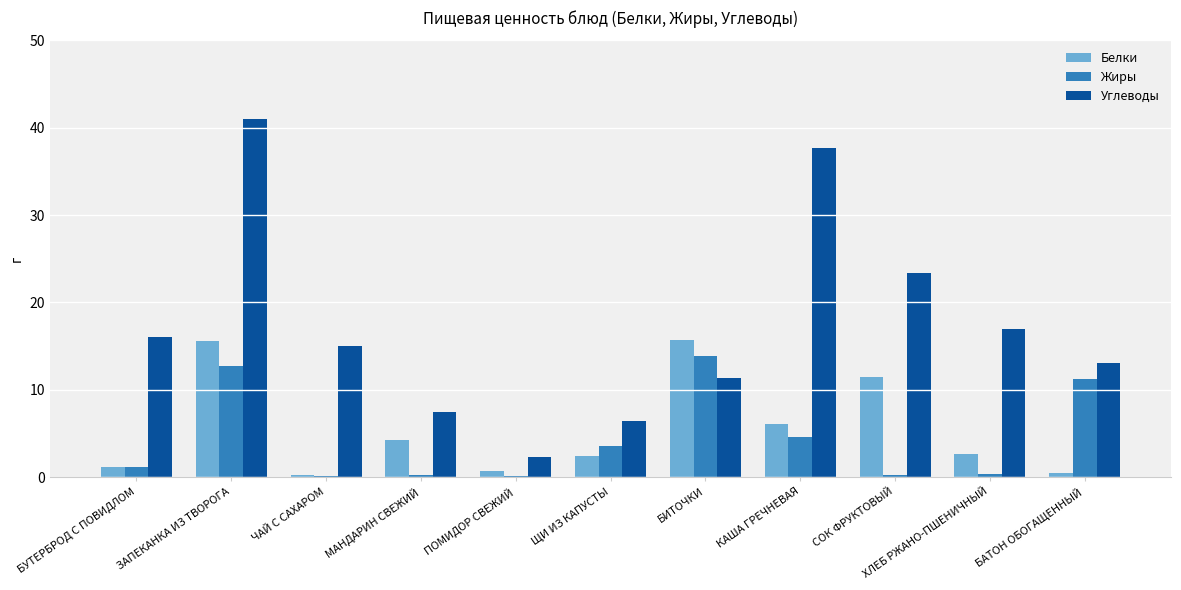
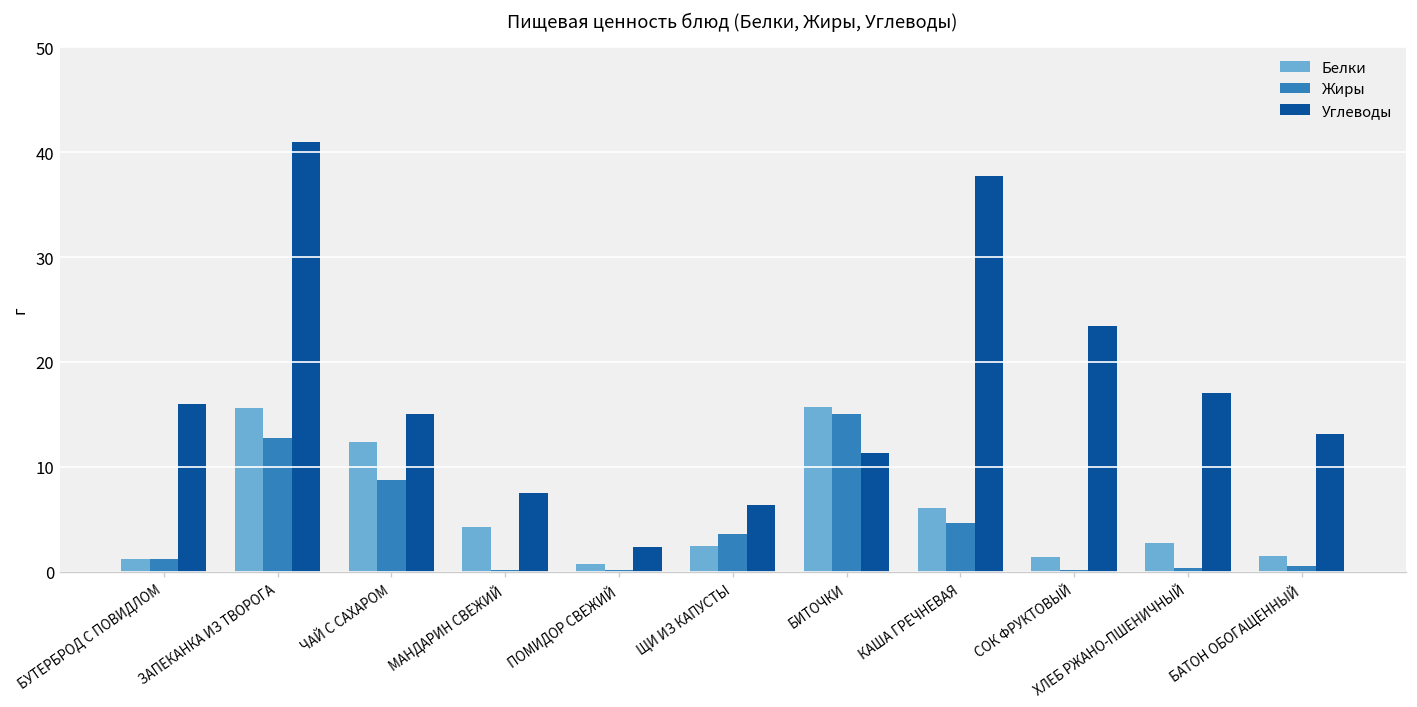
  {
    "Белки": {
      "БУТЕРБРОД С ПОВИДЛОМ": 1,
      "ЗАПЕКАНКА ИЗ ТВОРОГА": 16,
-     "ЧАЙ С САХАРОМ": 0,
+     "ЧАЙ С САХАРОМ": 12,
      "МАНДАРИН СВЕЖИЙ": 4,
      "ПОМИДОР СВЕЖИЙ": 1,
      "ЩИ ИЗ КАПУСТЫ": 2,
      "БИТОЧКИ": 16,
      "КАША ГРЕЧНЕВАЯ": 6,
-     "СОК ФРУКТОВЫЙ": 12,
+     "СОК ФРУКТОВЫЙ": 1,
      "ХЛЕБ РЖАНО-ПШЕНИЧНЫЙ": 3,
-     "БАТОН ОБОГАЩЕННЫЙ": 0
+     "БАТОН ОБОГАЩЕННЫЙ": 2
    },
    "Жиры": {
      "БУТЕРБРОД С ПОВИДЛОМ": 1,
      "ЗАПЕКАНКА ИЗ ТВОРОГА": 13,
-     "ЧАЙ С САХАРОМ": 0,
+     "ЧАЙ С САХАРОМ": 9,
      "ЩИ ИЗ КАПУСТЫ": 4,
-     "БИТОЧКИ": 14,
+     "БИТОЧКИ": 15,
      "КАША ГРЕЧНЕВАЯ": 5,
      "ХЛЕБ РЖАНО-ПШЕНИЧНЫЙ": 0,
-     "БАТОН ОБОГАЩЕННЫЙ": 11
+     "БАТОН ОБОГАЩЕННЫЙ": 1
    },
    "Углеводы": {
      "БУТЕРБРОД С ПОВИДЛОМ": 16,
      "ЗАПЕКАНКА ИЗ ТВОРОГА": 41,
      "ЧАЙ С САХАРОМ": 15,
      "МАНДАРИН СВЕЖИЙ": 8,
      "ПОМИДОР СВЕЖИЙ": 2,
      "ЩИ ИЗ КАПУСТЫ": 6,
      "БИТОЧКИ": 11,
      "КАША ГРЕЧНЕВАЯ": 38,
      "СОК ФРУКТОВЫЙ": 23,
      "ХЛЕБ РЖАНО-ПШЕНИЧНЫЙ": 17,
      "БАТОН ОБОГАЩЕННЫЙ": 13
    }
  }
